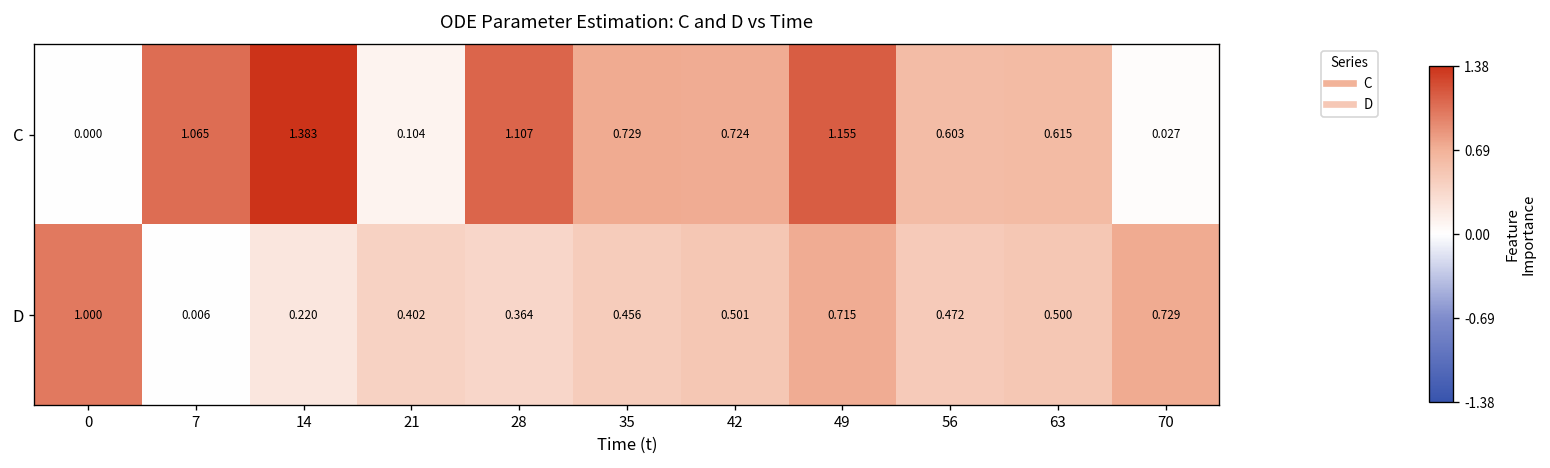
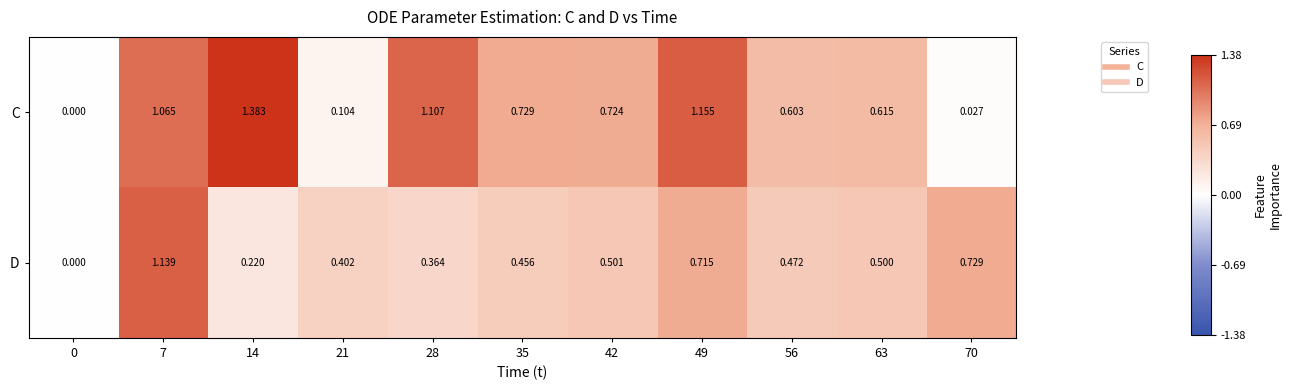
  {
    "C": {
      "0": 0.000,
      "7": 1.065,
      "14": 1.383,
      "21": 0.104,
      "28": 1.107,
      "35": 0.729,
      "42": 0.724,
      "49": 1.155,
      "56": 0.603,
      "63": 0.615,
      "70": 0.027
    },
    "D": {
-     "0": 1.000,
-     "7": 0.006,
+     "0": 0.000,
+     "7": 1.139,
      "14": 0.220,
      "21": 0.402,
      "28": 0.364,
      "35": 0.456,
      "42": 0.501,
      "49": 0.715,
      "56": 0.472,
      "63": 0.500,
      "70": 0.729
    }
  }
